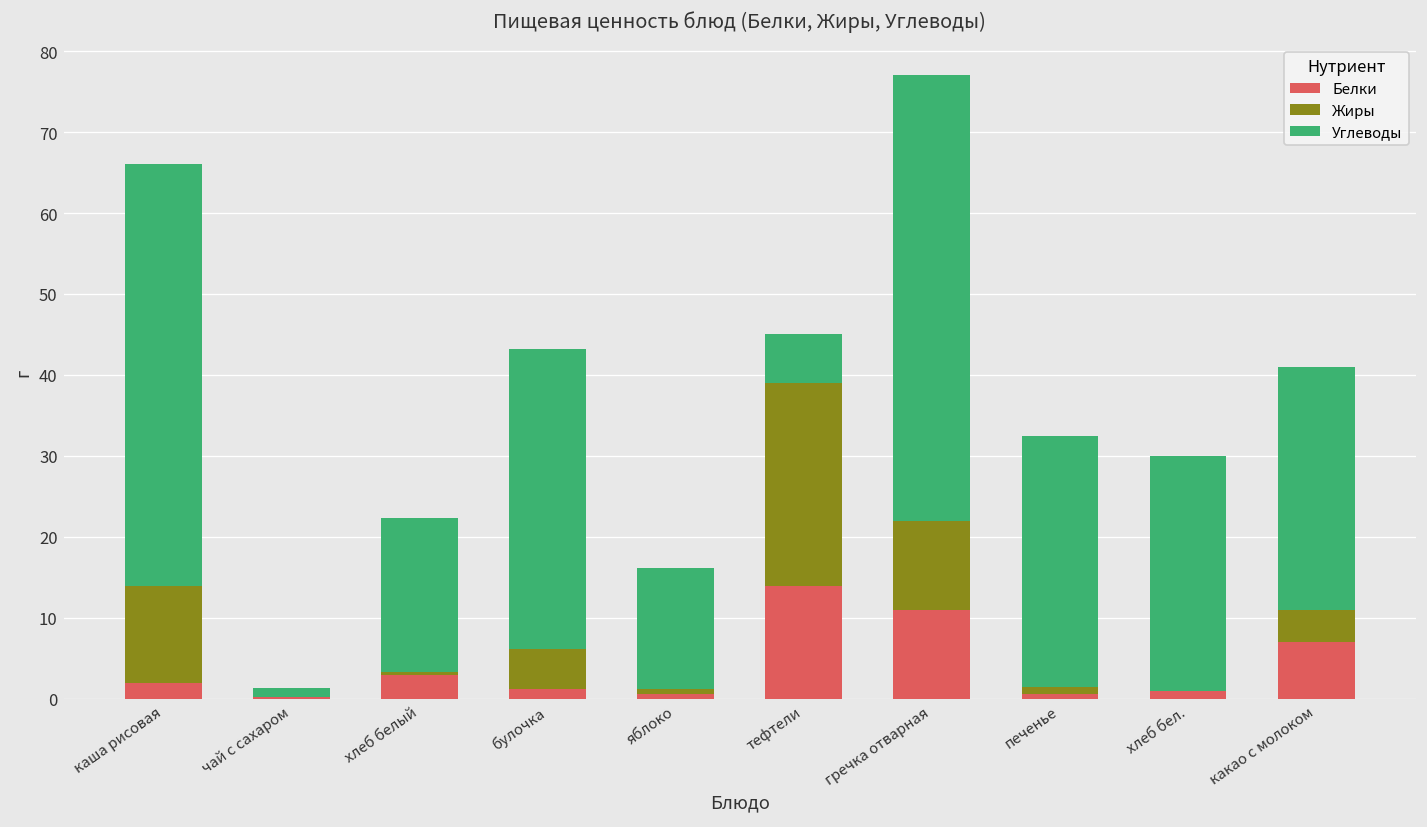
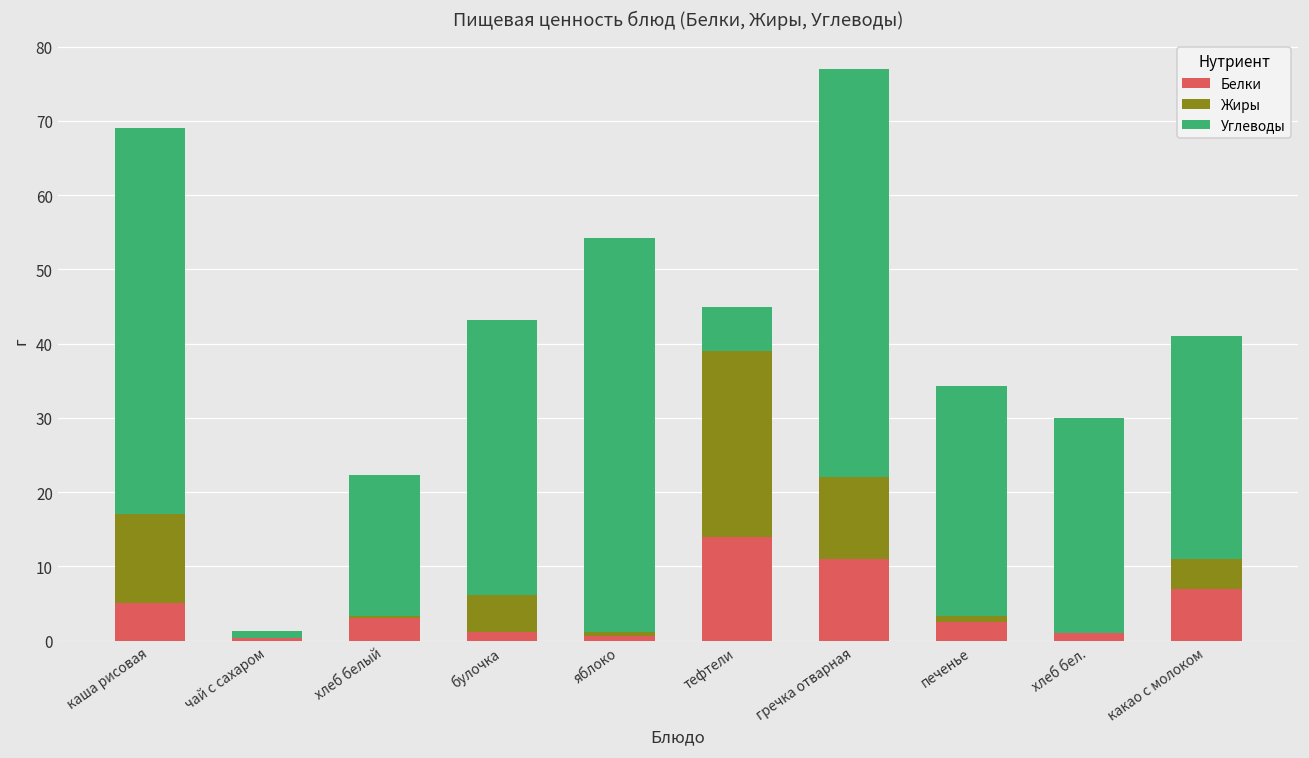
  {
    "Белки": {
-     "каша рисовая": 2,
+     "каша рисовая": 5,
      "хлеб белый": 3,
      "булочка": 1,
      "яблоко": 1,
      "тефтели": 14,
      "гречка отварная": 11,
-     "печенье": 1,
+     "печенье": 3,
      "хлеб бел.": 1,
      "какао с молоком": 7
    },
    "Жиры": {
      "каша рисовая": 12,
      "чай с сахаром": 0,
      "булочка": 5,
      "яблоко": 1,
      "тефтели": 25,
      "гречка отварная": 11,
      "печенье": 1,
      "хлеб бел.": 0,
      "какао с молоком": 4
    },
    "Углеводы": {
      "каша рисовая": 52,
      "чай с сахаром": 1,
      "хлеб белый": 19,
      "булочка": 37,
-     "яблоко": 15,
+     "яблоко": 53,
      "тефтели": 6,
      "гречка отварная": 55,
      "печенье": 31,
      "хлеб бел.": 29,
      "какао с молоком": 30
    }
  }
